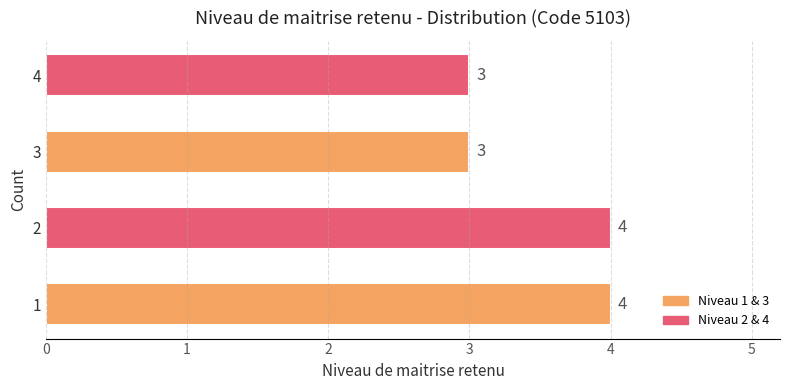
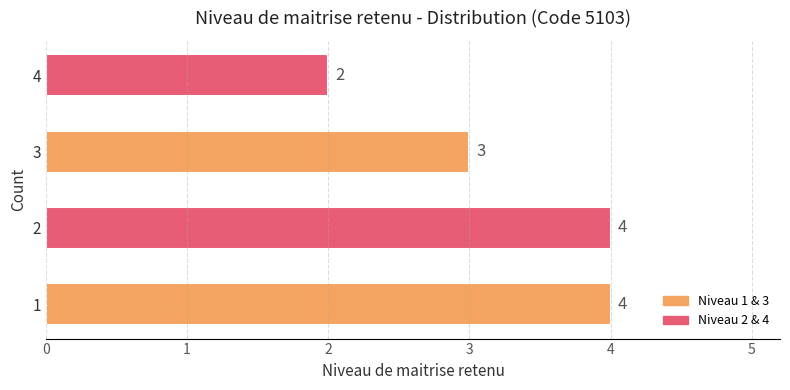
  {
-   "4": 3,
+   "4": 2,
    "3": 3,
    "2": 4,
    "1": 4
  }
